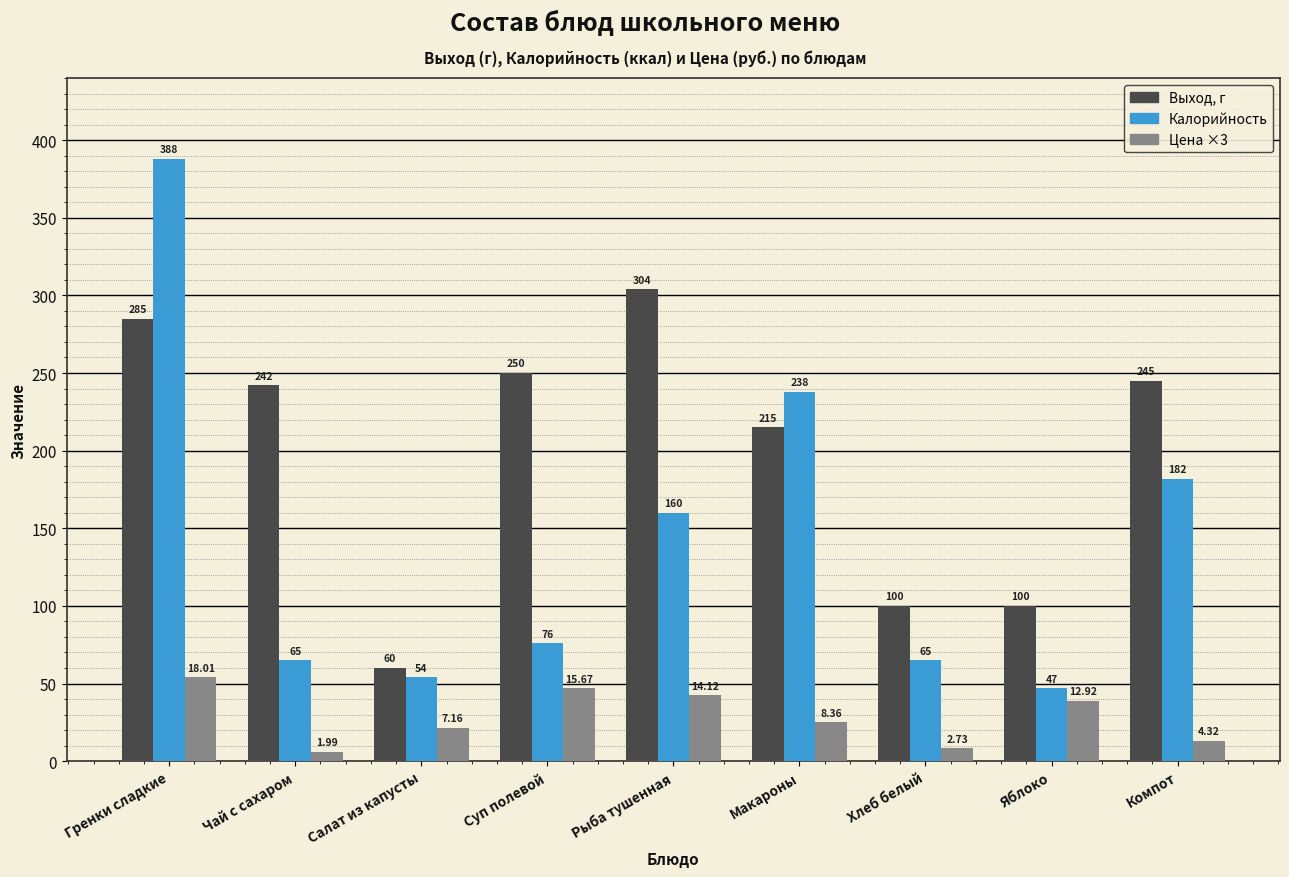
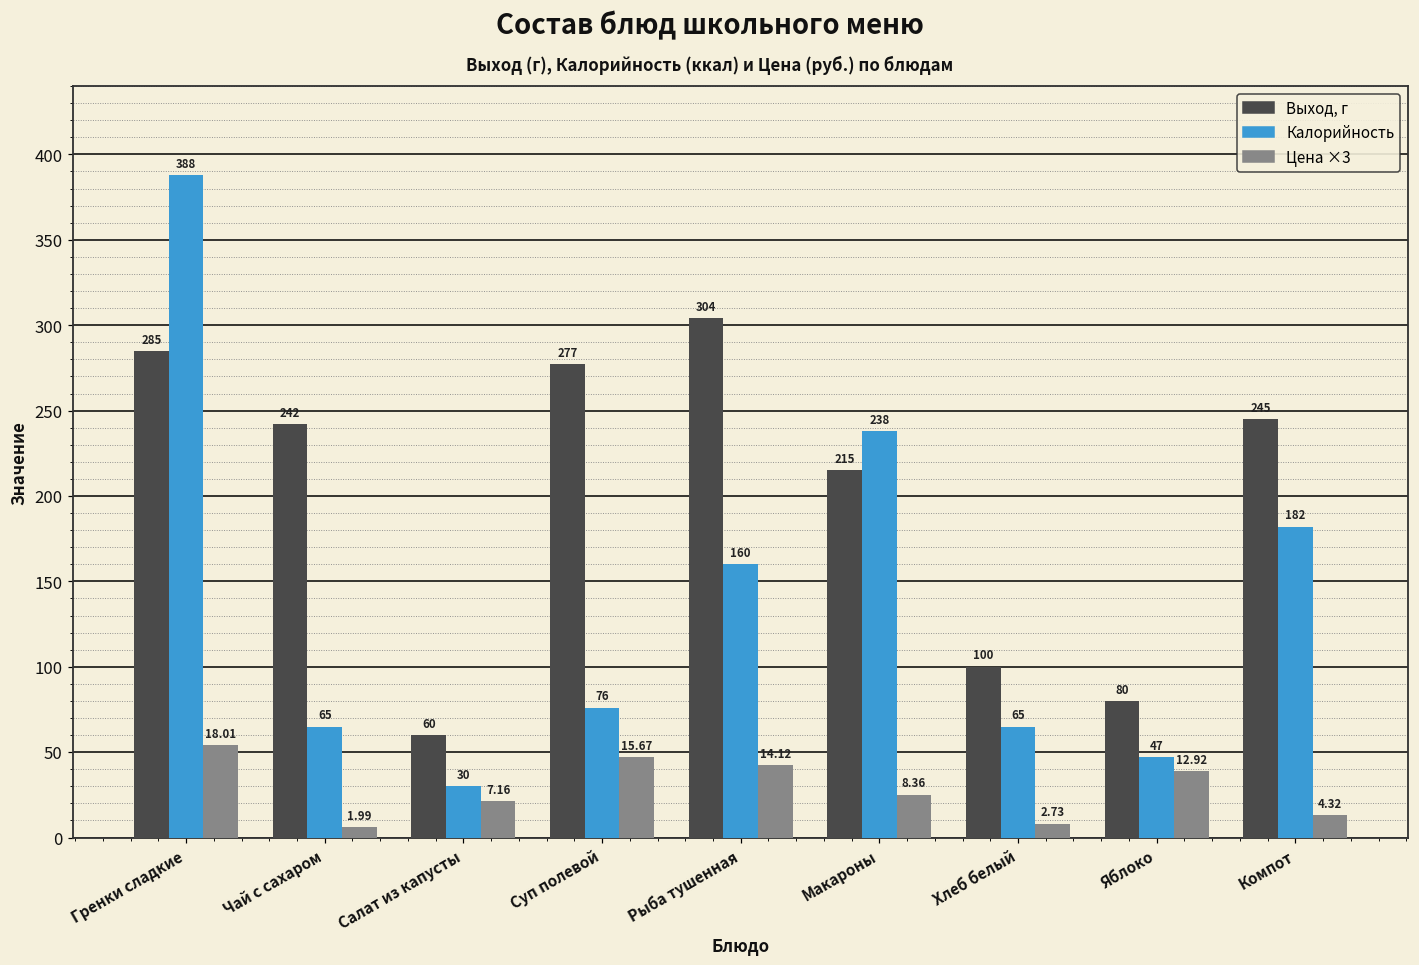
  {
    "Выход, г": {
      "Гренки сладкие": 285,
      "Чай с сахаром": 242,
      "Салат из капусты": 60,
-     "Суп полевой": 250,
+     "Суп полевой": 277,
      "Рыба тушенная": 304,
      "Макароны": 215,
      "Хлеб белый": 100,
-     "Яблоко": 100,
+     "Яблоко": 80,
      "Компот": 245
    },
    "Калорийность": {
      "Гренки сладкие": 388,
      "Чай с сахаром": 65,
-     "Салат из капусты": 54,
+     "Салат из капусты": 30,
      "Суп полевой": 76,
      "Рыба тушенная": 160,
      "Макароны": 238,
      "Хлеб белый": 65,
      "Яблоко": 47,
      "Компот": 182
    }
  }
